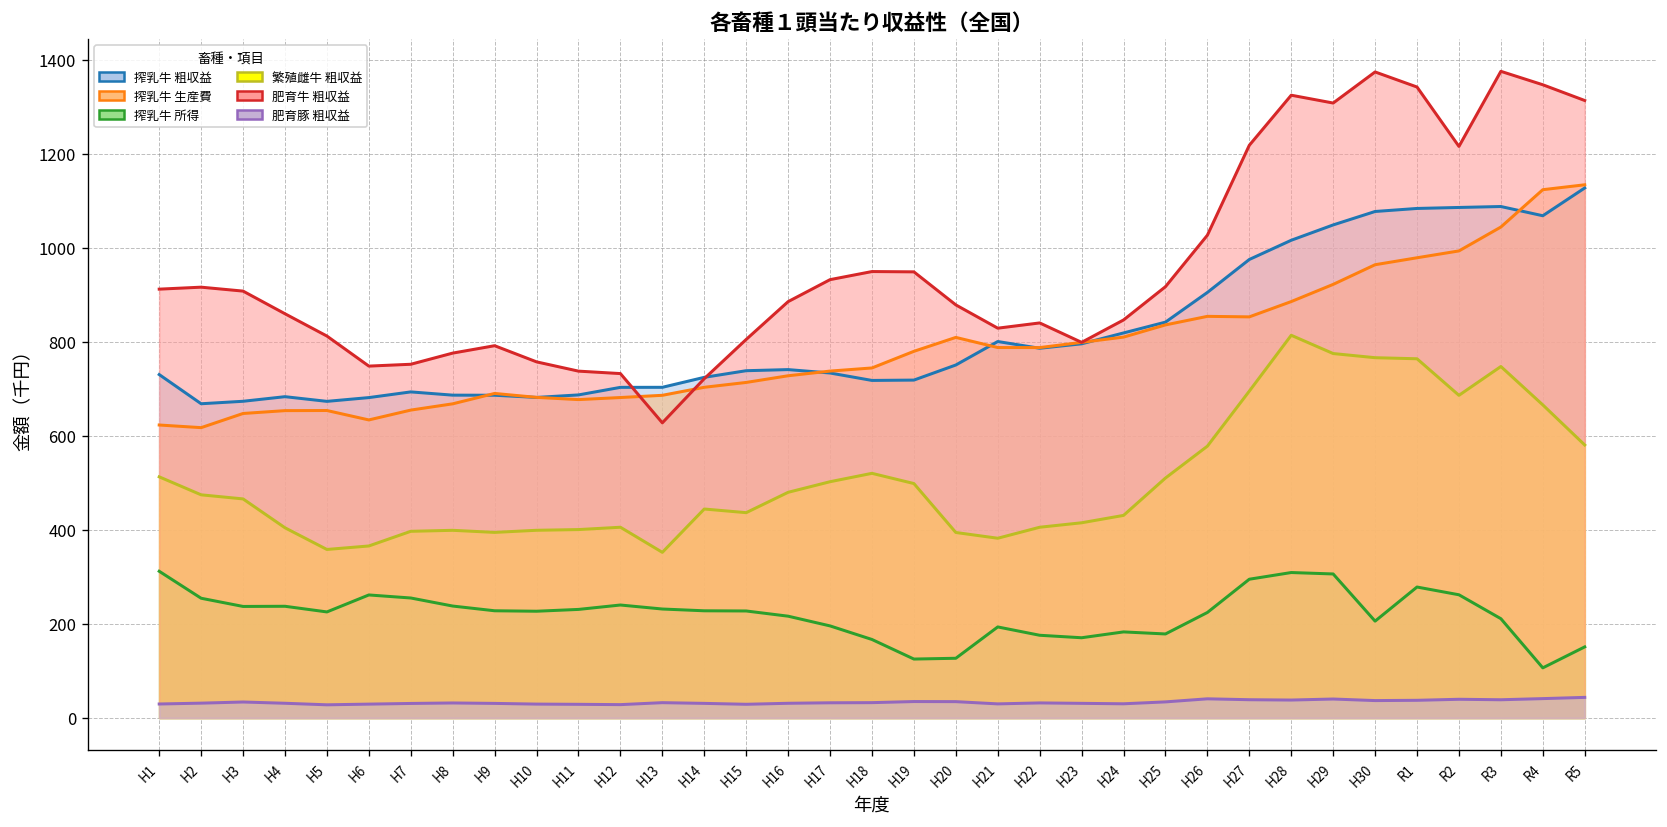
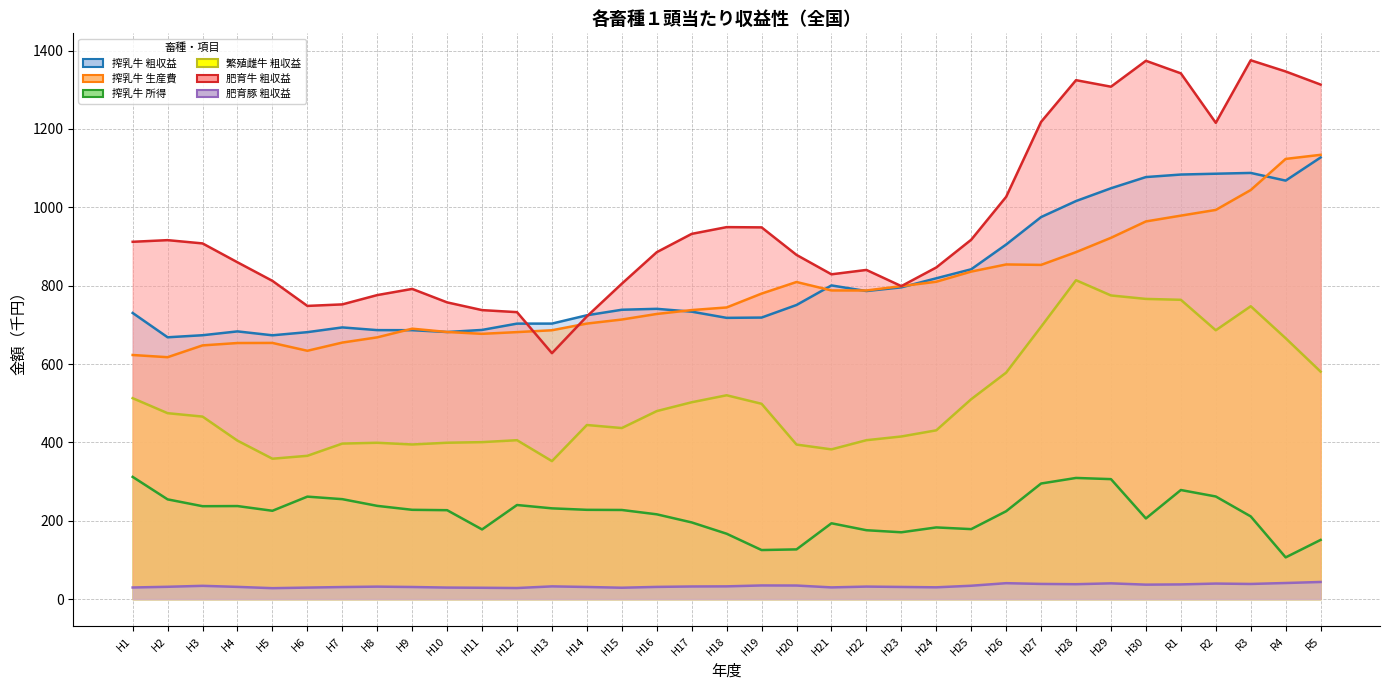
  {
    "搾乳牛 所得": {
      "H1": 310,
      "H2": 250,
      "H3": 240,
      "H4": 240,
      "H5": 230,
      "H6": 260,
      "H7": 260,
      "H8": 240,
      "H9": 230,
      "H10": 230,
-     "H11": 230,
+     "H11": 180,
      "H12": 240,
      "H13": 230,
      "H14": 230,
      "H15": 230,
      "H16": 220,
      "H17": 200,
      "H18": 170,
      "H19": 130,
      "H20": 130,
      "H21": 190,
      "H22": 180,
      "H23": 170,
      "H24": 180,
      "H25": 180,
      "H26": 220,
      "H27": 300,
      "H28": 310,
      "H29": 310,
      "H30": 210,
      "R1": 280,
      "R2": 260,
      "R3": 210,
      "R4": 110,
      "R5": 150
    },
    "繁殖雌牛 粗収益": {
      "H1": 510,
      "H2": 470,
      "H3": 470,
      "H4": 400,
      "H5": 360,
      "H6": 370,
      "H7": 400,
      "H8": 400,
      "H9": 390,
      "H10": 400,
      "H11": 400,
      "H12": 410,
      "H13": 350,
      "H14": 440,
      "H15": 440,
      "H16": 480,
      "H17": 500,
      "H18": 520,
      "H19": 500,
      "H20": 390,
      "H21": 380,
      "H22": 410,
      "H23": 420,
      "H24": 430,
      "H25": 510,
      "H26": 580,
      "H27": 700,
      "H28": 810,
      "H29": 780,
      "H30": 770,
      "R1": 760,
      "R2": 690,
      "R3": 750,
      "R4": 670,
      "R5": 580
    }
  }
